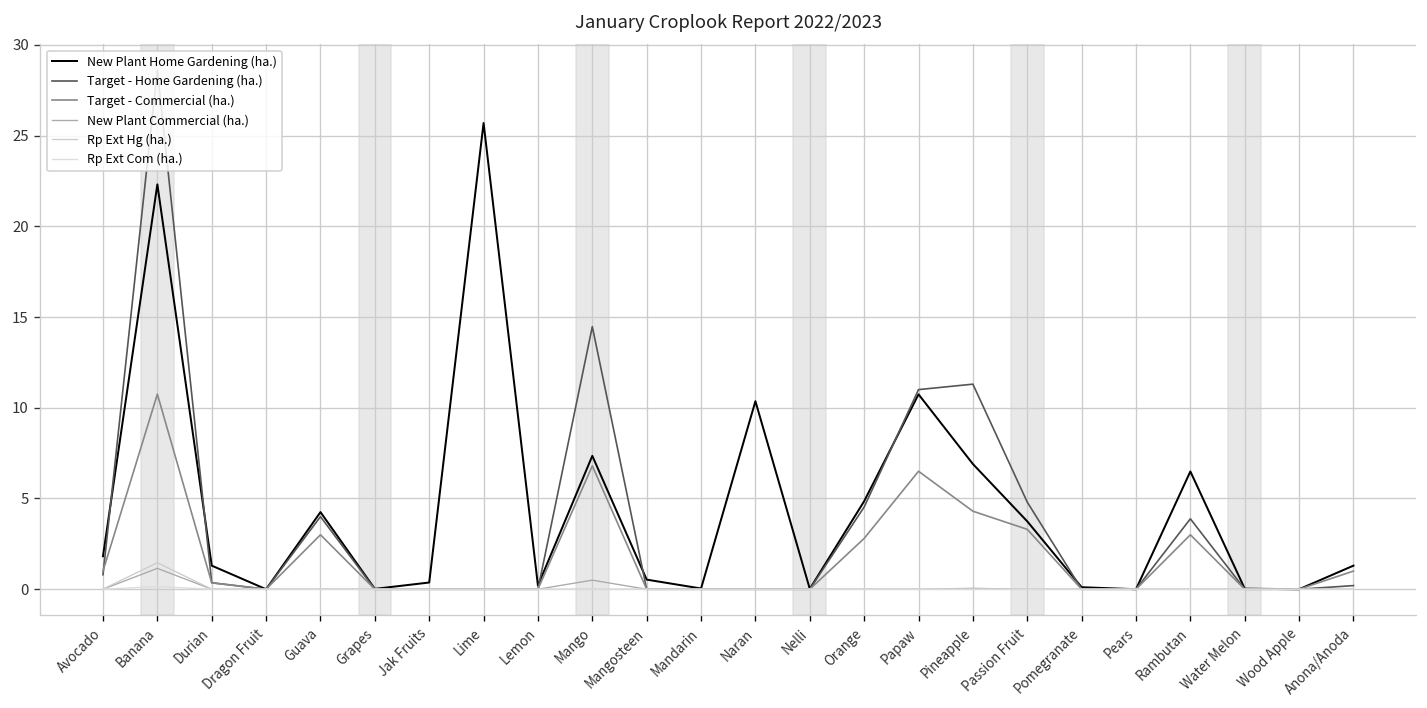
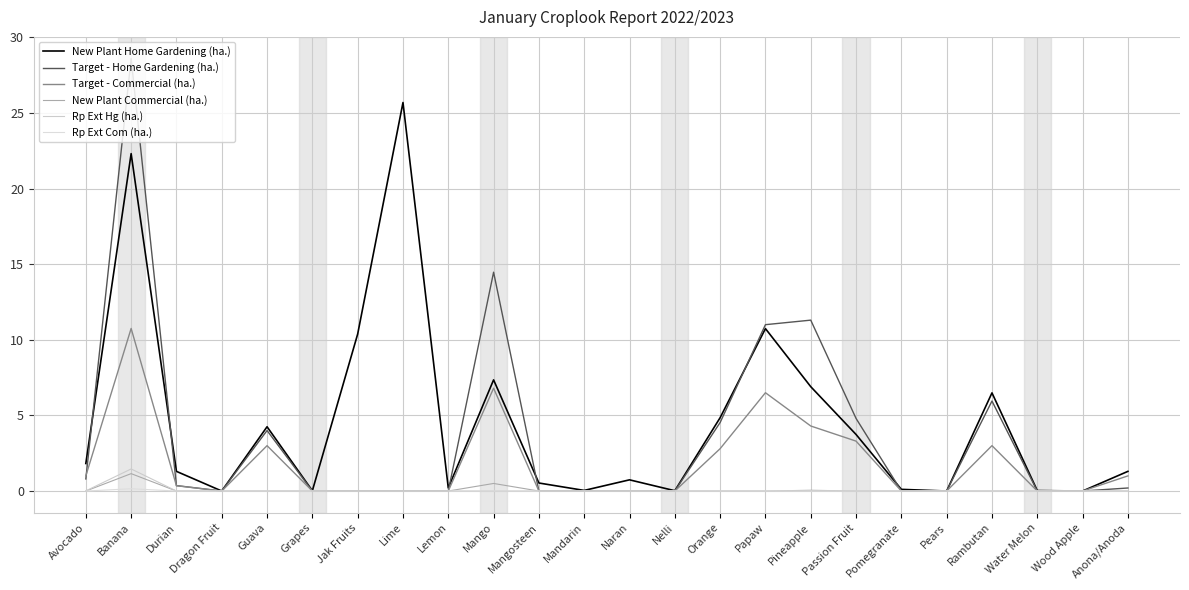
  {
    "New Plant Home Gardening (ha.)": {
      "Avocado": 1.8,
      "Banana": 22.3,
      "Durian": 1.3,
      "Guava": 4.3,
-     "Jak Fruits": 0.4,
+     "Jak Fruits": 10.4,
      "Lime": 25.7,
      "Lemon": 0.2,
      "Mango": 7.4,
      "Mangosteen": 0.5,
-     "Naran": 10.4,
+     "Naran": 0.7,
      "Orange": 4.9,
      "Papaw": 10.7,
      "Pineapple": 6.9,
      "Passion Fruit": 3.7,
      "Rambutan": 6.5,
      "Anona/Anoda": 1.3
    },
    "Target - Home Gardening (ha.)": {
      "Avocado": 0.8,
      "Guava": 4.0,
      "Mango": 14.5,
      "Orange": 4.5,
      "Papaw": 11.0,
      "Pineapple": 11.3,
      "Passion Fruit": 4.8,
-     "Rambutan": 3.9,
+     "Rambutan": 6.0,
      "Anona/Anoda": 0.2
    }
  }
